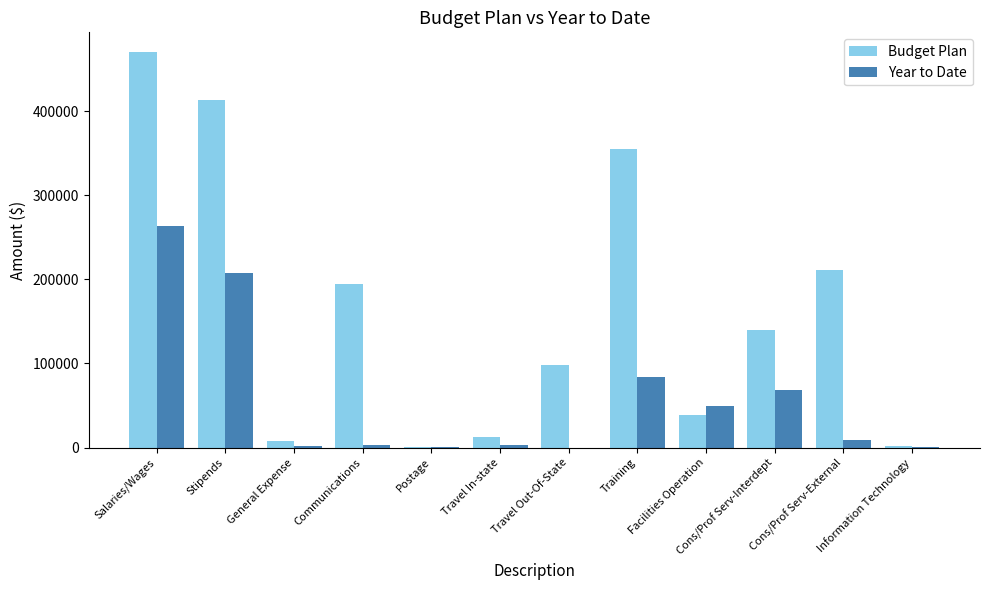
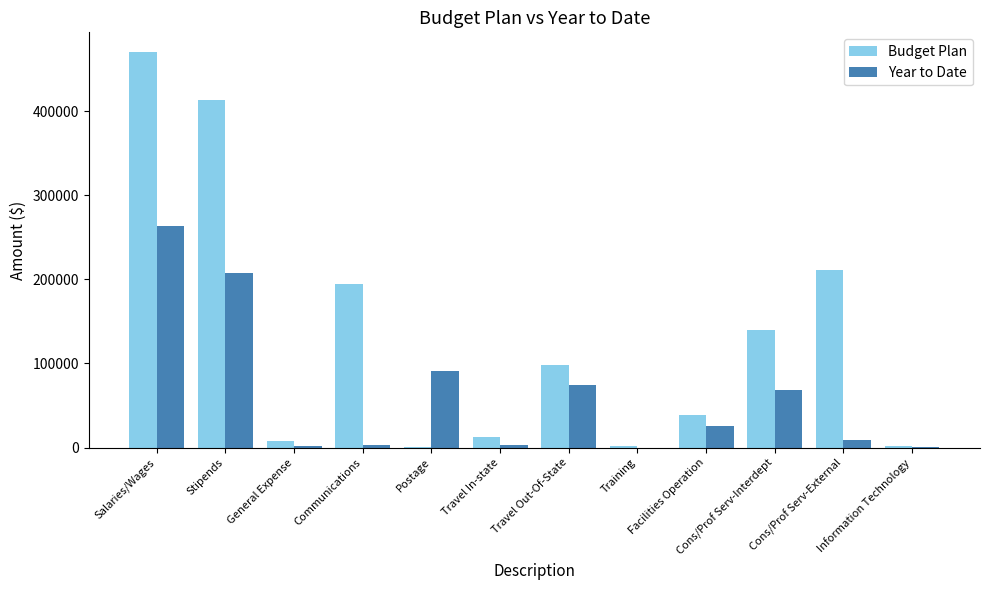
  {
    "Budget Plan": {
      "Salaries/Wages": 470000,
      "Stipends": 410000,
      "General Expense": 10000,
      "Communications": 190000,
      "Travel In-state": 10000,
      "Travel Out-Of-State": 100000,
-     "Training": 360000,
+     "Training": 0,
      "Facilities Operation": 40000,
      "Cons/Prof Serv-Interdept": 140000,
      "Cons/Prof Serv-External": 210000
    },
    "Year to Date": {
      "Salaries/Wages": 260000,
      "Stipends": 210000,
      "Communications": 0,
-     "Postage": 0,
-     "Travel Out-Of-State": 0,
-     "Training": 80000,
-     "Facilities Operation": 50000,
+     "Postage": 90000,
+     "Travel Out-Of-State": 80000,
+     "Training": 0,
+     "Facilities Operation": 30000,
      "Cons/Prof Serv-Interdept": 70000,
      "Cons/Prof Serv-External": 10000
    }
  }
